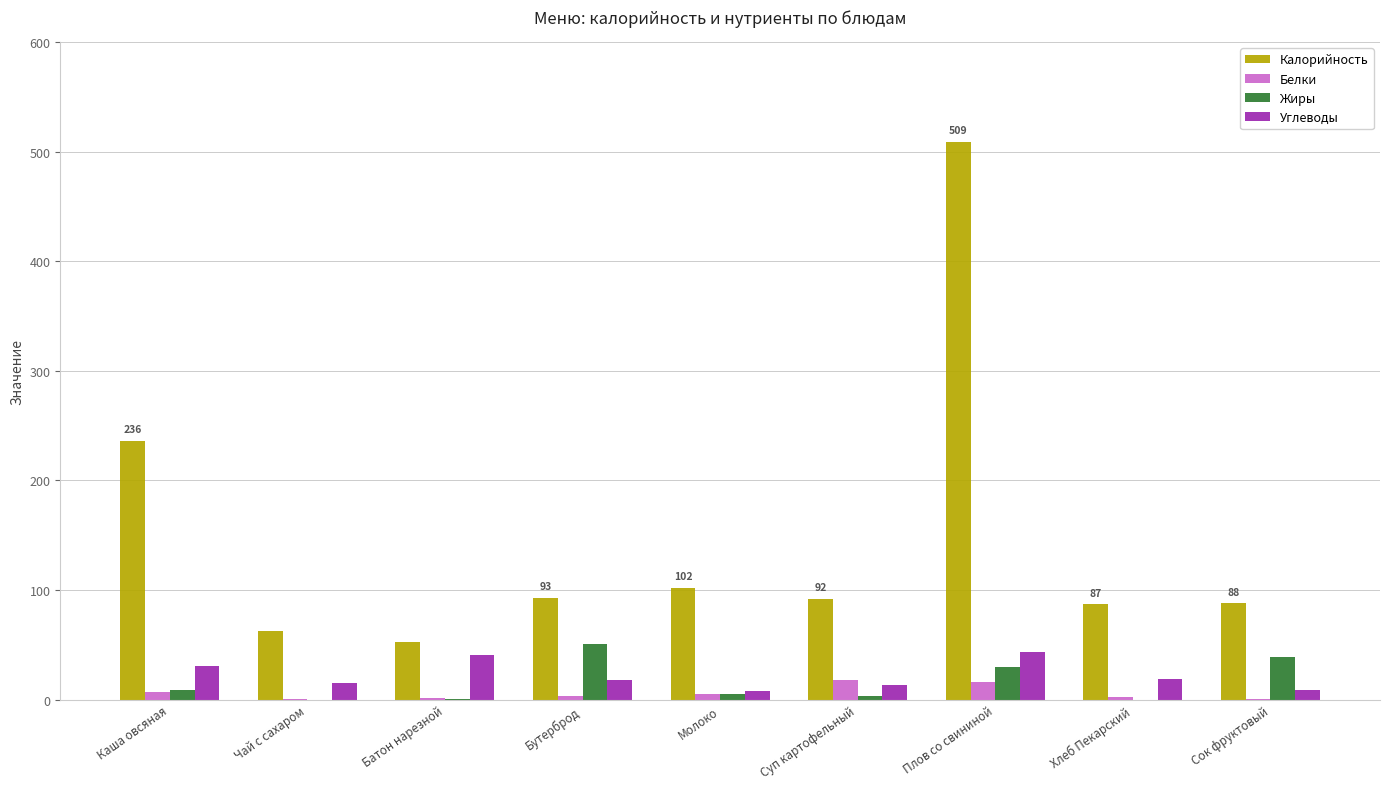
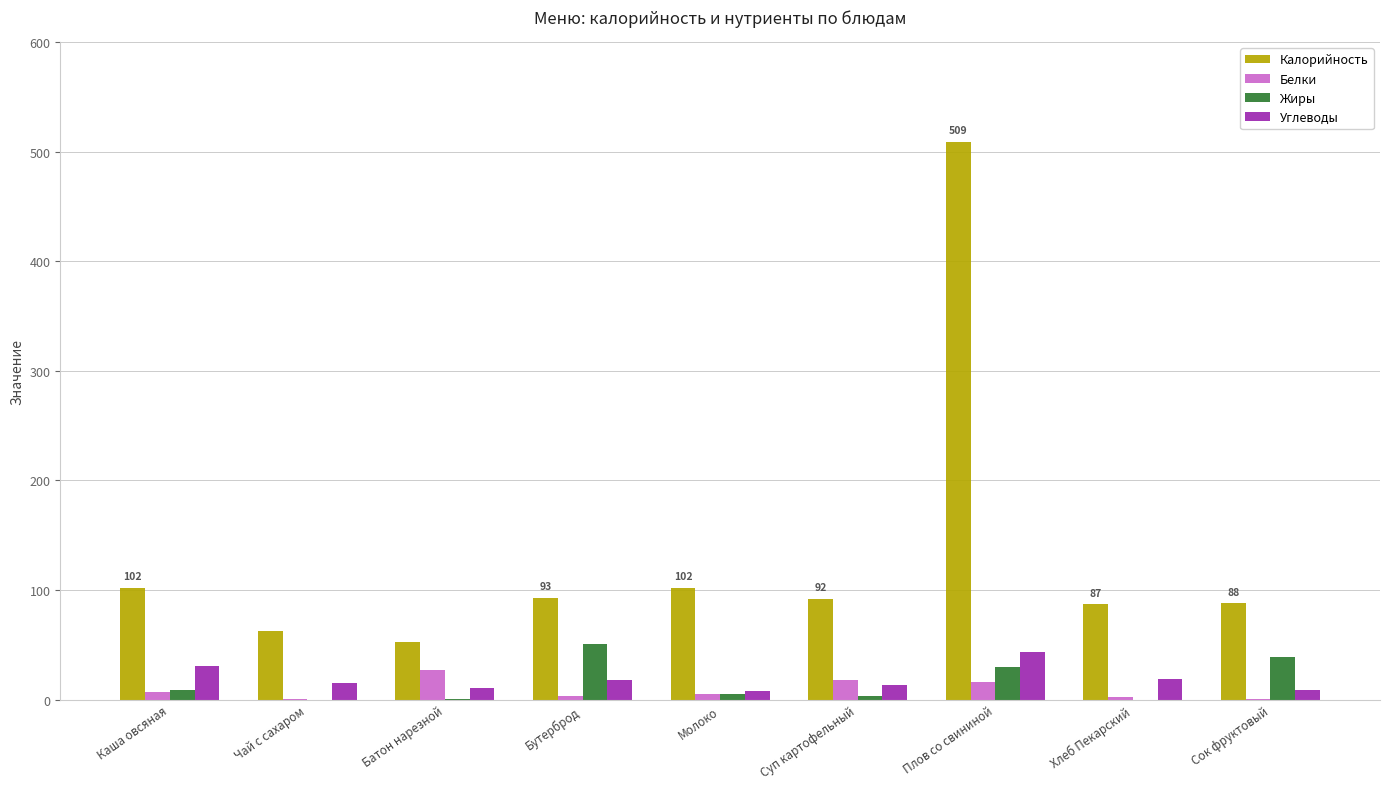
  {
    "Калорийность": {
-     "Каша овсяная": 236,
+     "Каша овсяная": 102,
      "Бутерброд": 93,
      "Молоко": 102,
      "Суп картофельный": 92,
      "Плов со свининой": 509,
      "Хлеб Пекарский": 87,
      "Сок фруктовый": 88
    },
    "Белки": {
      "Каша овсяная": 7,
-     "Батон нарезной": 2,
+     "Батон нарезной": 27,
      "Бутерброд": 3,
      "Молоко": 5,
      "Суп картофельный": 18,
      "Плов со свининой": 16
    },
    "Жиры": {
      "Каша овсяная": 9,
      "Чай с сахаром": 0,
      "Бутерброд": 51,
      "Молоко": 5,
      "Суп картофельный": 3,
      "Плов со свининой": 30,
      "Хлеб Пекарский": 0,
      "Сок фруктовый": 39
    },
    "Углеводы": {
      "Каша овсяная": 31,
      "Чай с сахаром": 15,
-     "Батон нарезной": 40,
+     "Батон нарезной": 10,
      "Бутерброд": 18,
      "Молоко": 8,
      "Суп картофельный": 13,
      "Плов со свининой": 43,
      "Хлеб Пекарский": 19,
      "Сок фруктовый": 9
    }
  }
